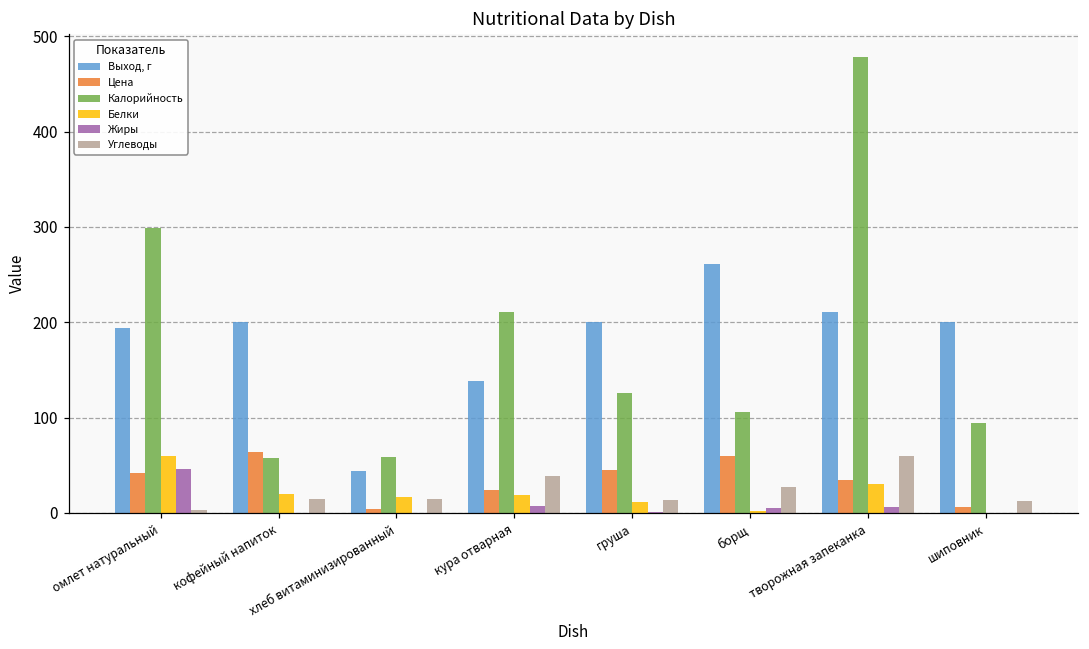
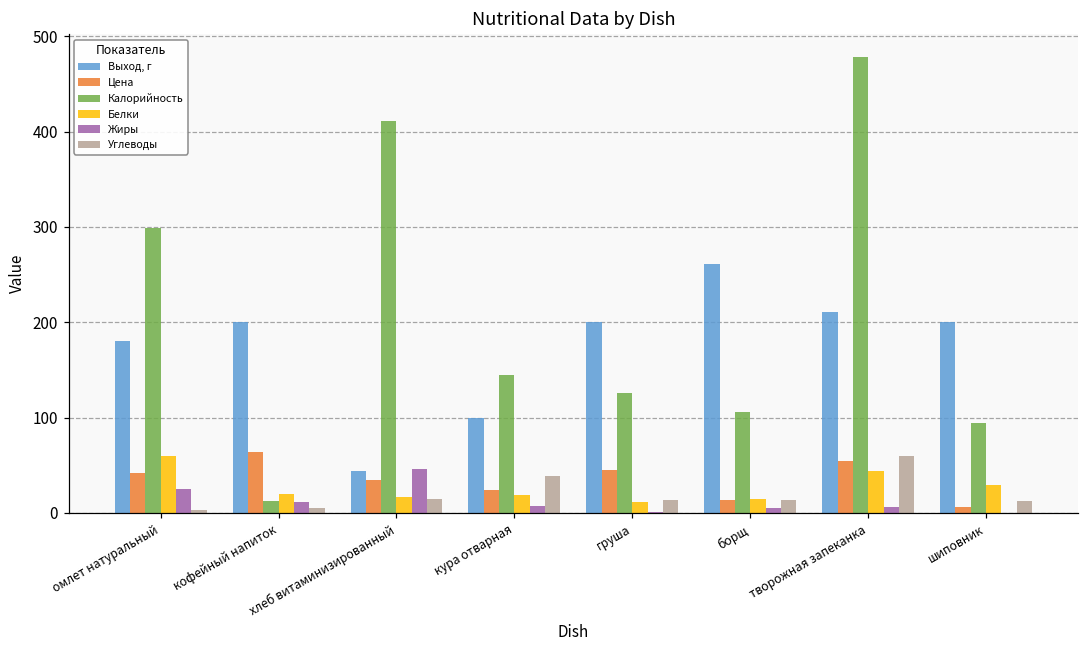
  {
    "Выход, г": {
-     "омлет натуральный": 190,
+     "омлет натуральный": 180,
      "кофейный напиток": 200,
      "хлеб витаминизированный": 40,
-     "кура отварная": 140,
+     "кура отварная": 100,
      "груша": 200,
      "борщ": 260,
      "творожная запеканка": 210,
      "шиповник": 200
    },
    "Цена": {
      "омлет натуральный": 40,
      "кофейный напиток": 60,
-     "хлеб витаминизированный": 0,
+     "хлеб витаминизированный": 30,
      "кура отварная": 20,
      "груша": 50,
-     "борщ": 60,
-     "творожная запеканка": 30,
+     "борщ": 10,
+     "творожная запеканка": 50,
      "шиповник": 10
    },
    "Калорийность": {
      "омлет натуральный": 300,
-     "кофейный напиток": 60,
-     "хлеб витаминизированный": 60,
-     "кура отварная": 210,
+     "кофейный напиток": 10,
+     "хлеб витаминизированный": 410,
+     "кура отварная": 150,
      "груша": 130,
      "борщ": 110,
      "творожная запеканка": 480,
      "шиповник": 90
    },
    "Белки": {
      "омлет натуральный": 60,
      "кофейный напиток": 20,
      "хлеб витаминизированный": 20,
      "кура отварная": 20,
      "груша": 10,
-     "борщ": 0,
-     "творожная запеканка": 30,
-     "шиповник": 0
+     "борщ": 20,
+     "творожная запеканка": 40,
+     "шиповник": 30
    },
    "Жиры": {
-     "омлет натуральный": 50,
-     "кофейный напиток": 0,
-     "хлеб витаминизированный": 0,
+     "омлет натуральный": 30,
+     "кофейный напиток": 10,
+     "хлеб витаминизированный": 50,
      "кура отварная": 10,
      "борщ": 10,
      "творожная запеканка": 10,
      "шиповник": 0
    },
    "Углеводы": {
      "омлет натуральный": 0,
-     "кофейный напиток": 20,
+     "кофейный напиток": 10,
      "хлеб витаминизированный": 10,
      "кура отварная": 40,
      "груша": 10,
-     "борщ": 30,
+     "борщ": 10,
      "творожная запеканка": 60,
      "шиповник": 10
    }
  }
